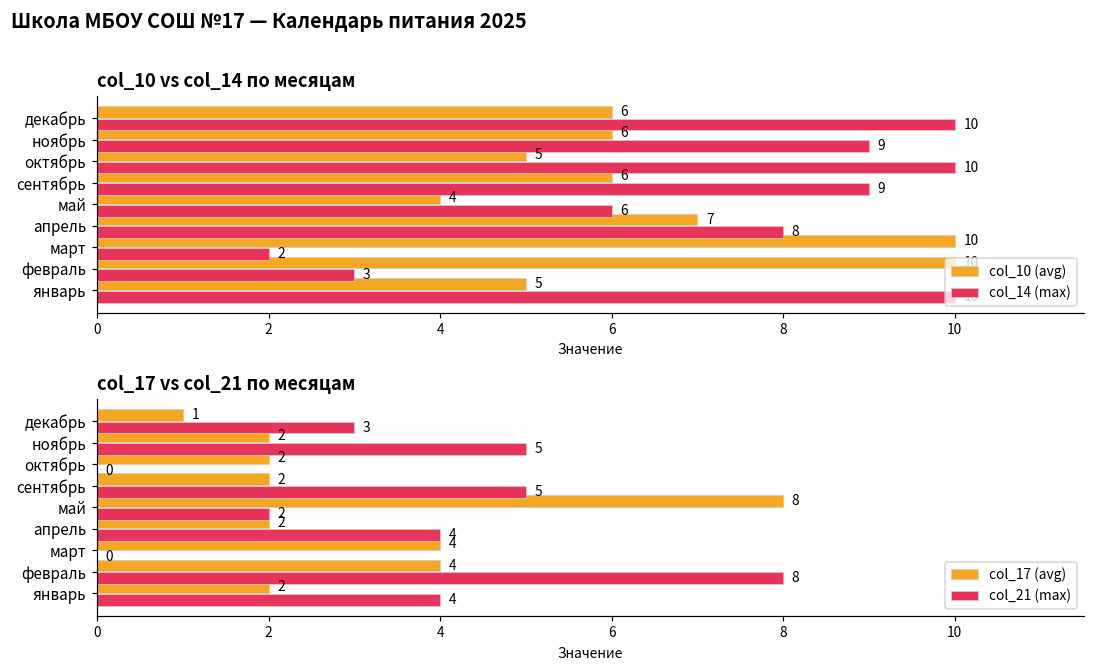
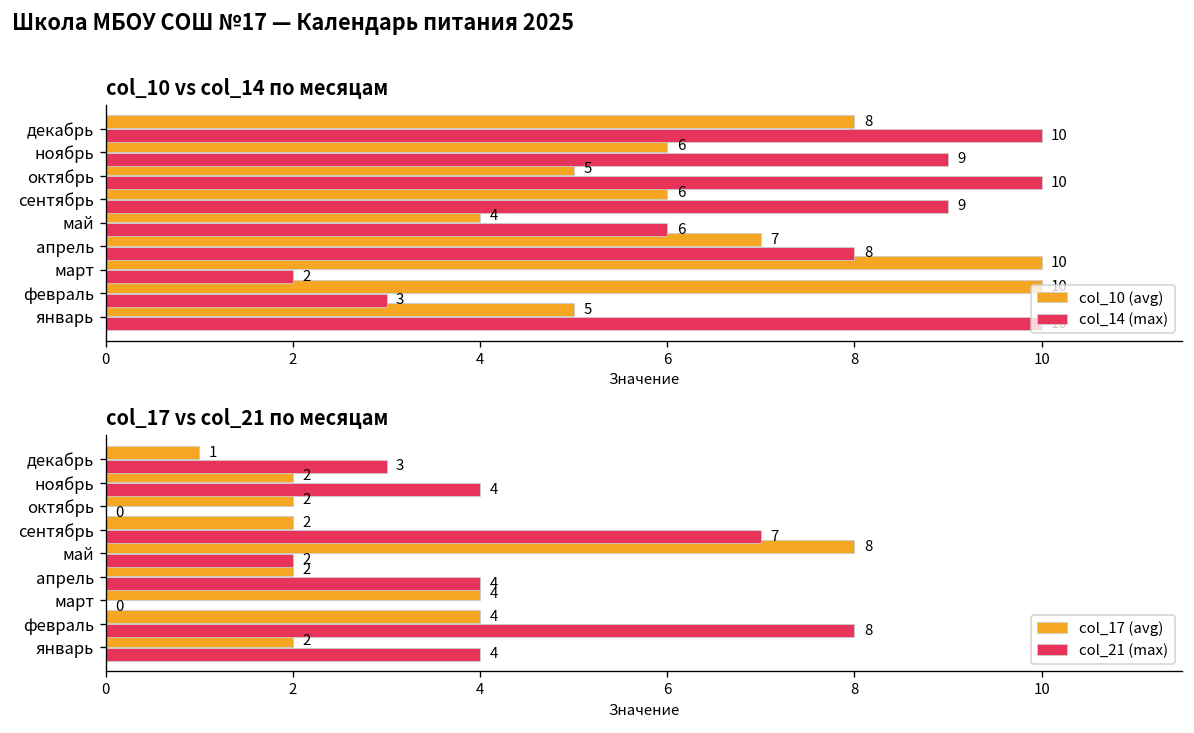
  {
    "col_10 vs col_14 по месяцам": {
      "col_10 (avg)": {
-       "декабрь": 6,
+       "декабрь": 8,
        "ноябрь": 6,
        "октябрь": 5,
        "сентябрь": 6,
        "май": 4,
        "апрель": 7,
        "март": 10,
        "январь": 5
      },
      "col_14 (max)": {
        "декабрь": 10,
        "ноябрь": 9,
        "октябрь": 10,
        "сентябрь": 9,
        "май": 6,
        "апрель": 8,
        "март": 2,
        "февраль": 3
      }
    },
    "col_17 vs col_21 по месяцам": {
      "col_17 (avg)": {
        "декабрь": 1,
        "ноябрь": 2,
        "октябрь": 2,
        "сентябрь": 2,
        "май": 8,
        "февраль": 4,
        "январь": 2
      },
      "col_21 (max)": {
        "декабрь": 3,
-       "ноябрь": 5,
+       "ноябрь": 4,
        "октябрь": 0,
-       "сентябрь": 5,
+       "сентябрь": 7,
        "март": 0,
        "февраль": 8,
        "январь": 4
      }
    }
  }
